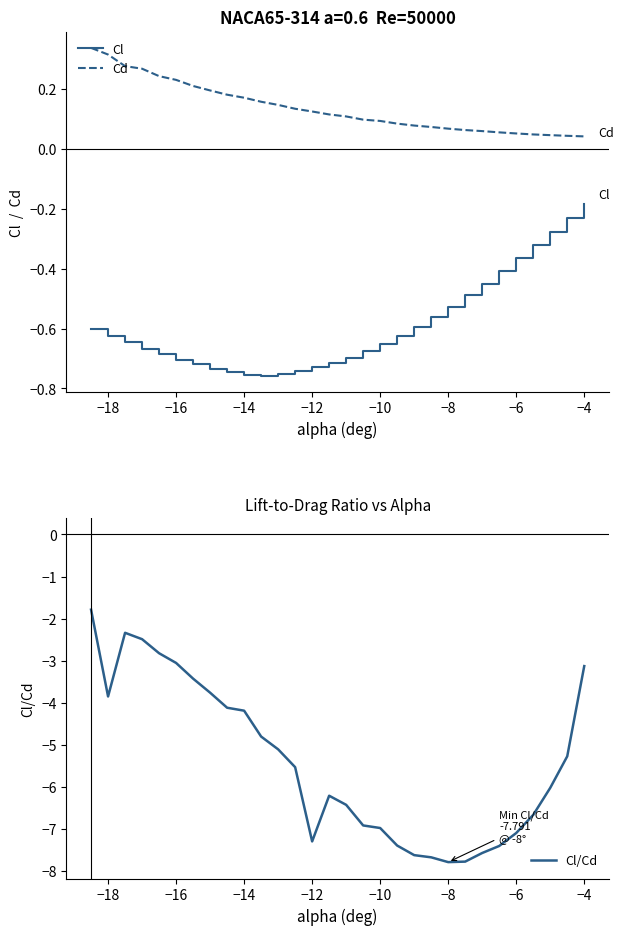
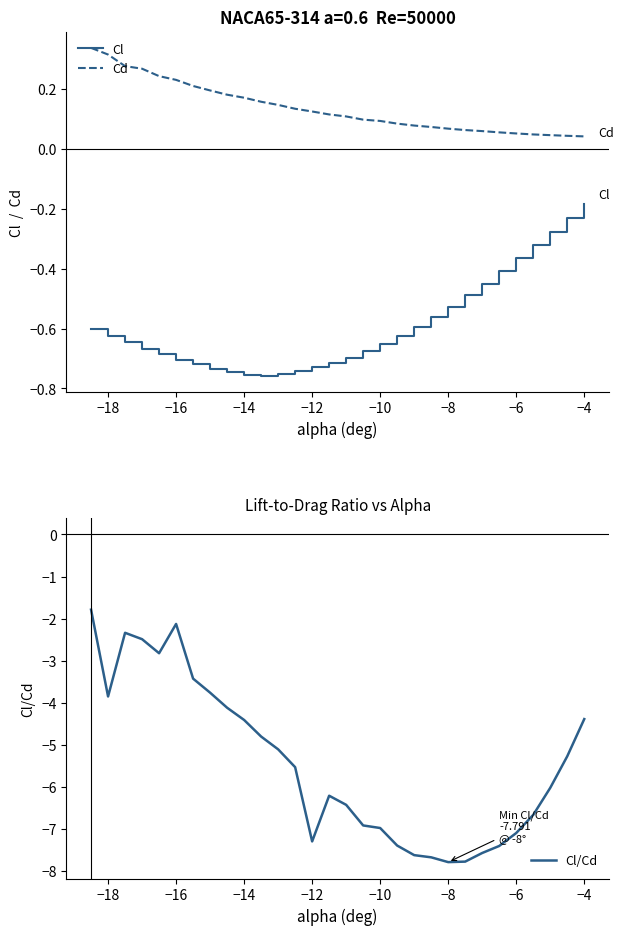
  {
    "Lift-to-Drag Ratio vs Alpha": {
      "−18": -3.9,
-     "−16": -3.1,
-     "−14": -4.2,
+     "−16": -2.1,
+     "−14": -4.4,
      "−12": -7.3,
      "−10": -7.0,
      "−8": -7.8,
-     "−4": -3.1
+     "−4": -4.4
    }
  }
